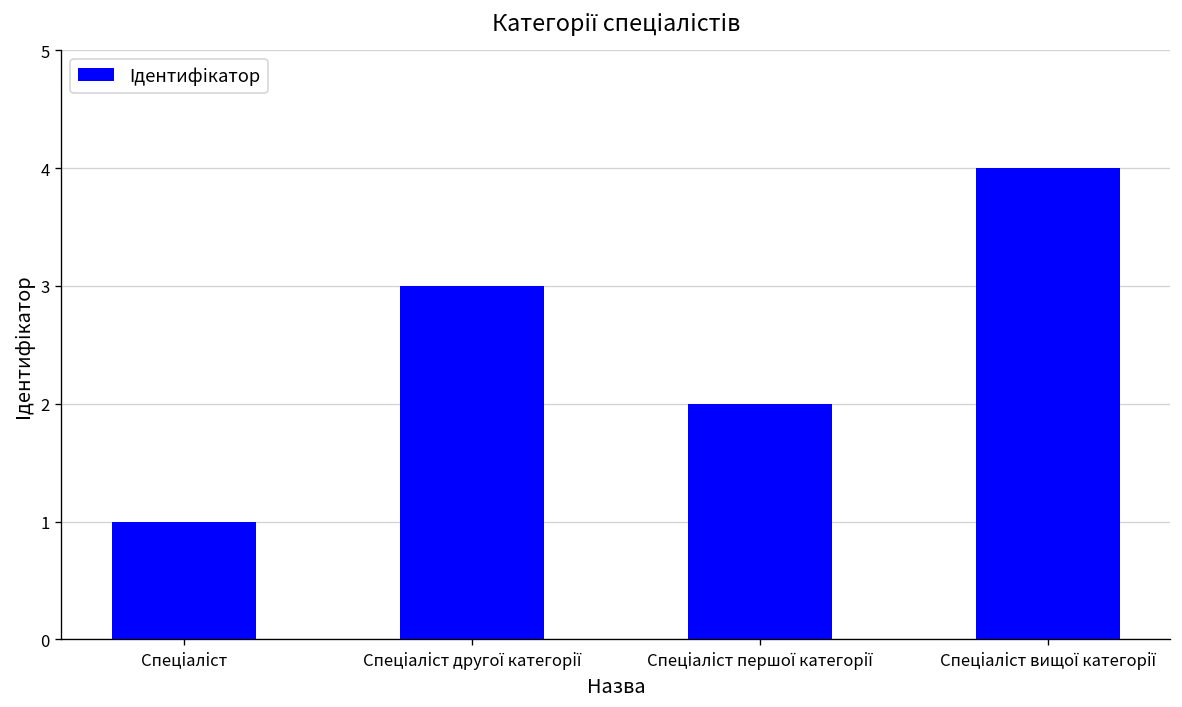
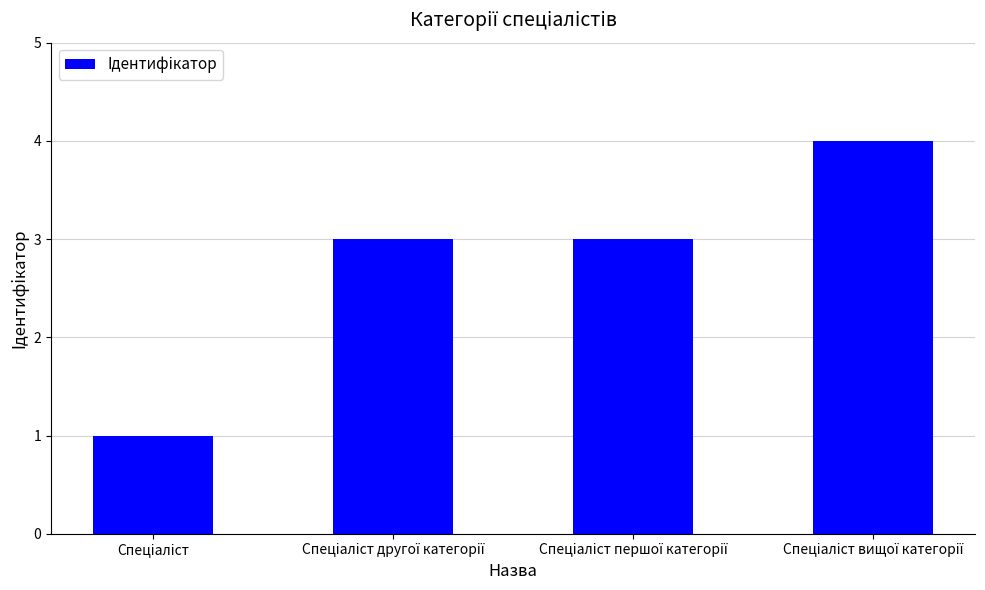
  {
    "Спеціаліст": 1,
    "Спеціаліст другої категорії": 3,
-   "Спеціаліст першої категорії": 2,
+   "Спеціаліст першої категорії": 3,
    "Спеціаліст вищої категорії": 4
  }
